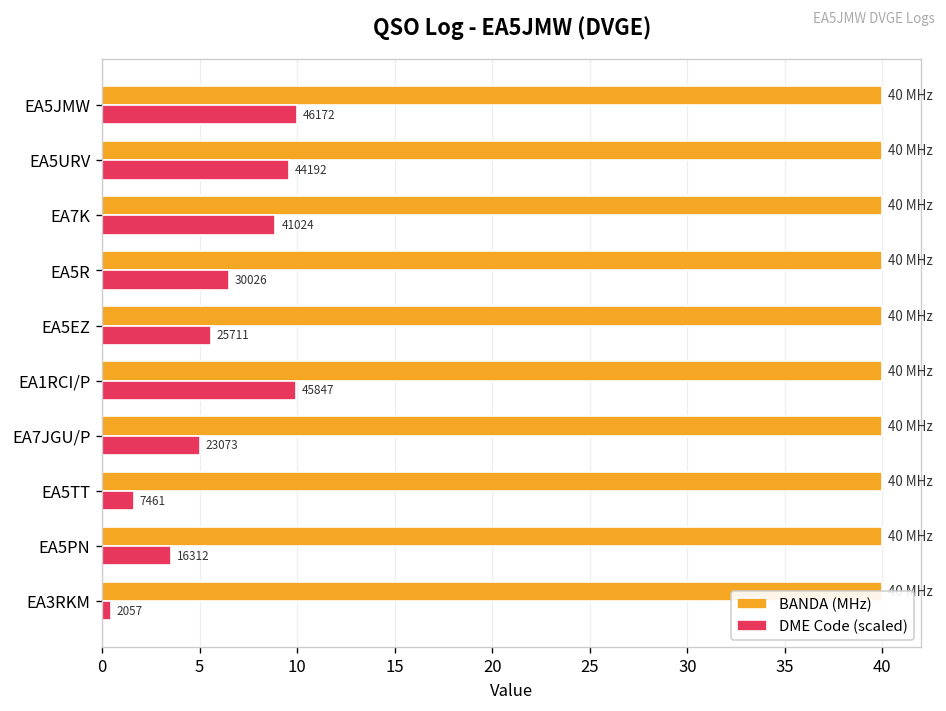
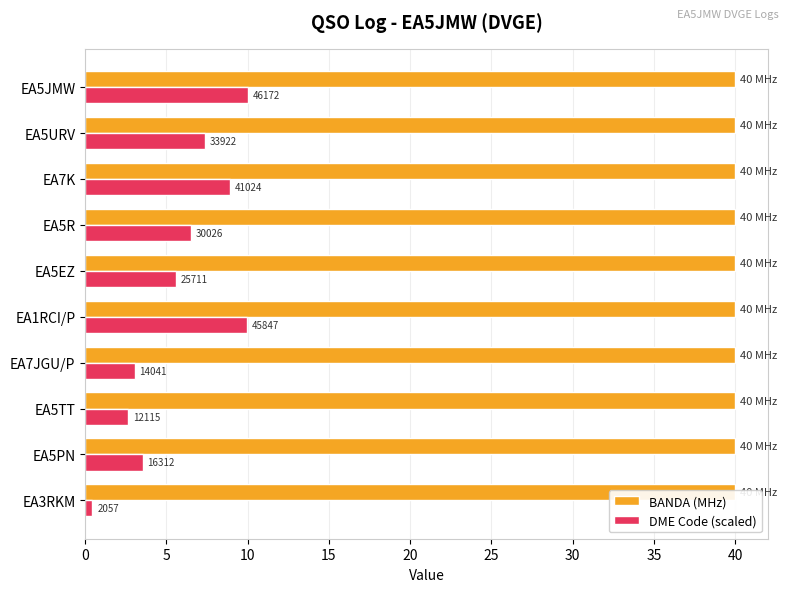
  {
    "BANDA (MHz)": {
      "EA5JMW": 40,
      "EA5URV": 40,
      "EA7K": 40,
      "EA5R": 40,
      "EA5EZ": 40,
      "EA1RCI/P": 40,
      "EA7JGU/P": 40,
      "EA5TT": 40,
      "EA5PN": 40
    },
    "DME Code (scaled)": {
-     "EA5URV": 44192,
-     "EA7JGU/P": 23073,
-     "EA5TT": 7461
+     "EA5URV": 33922,
+     "EA7JGU/P": 14041,
+     "EA5TT": 12115
    }
  }
